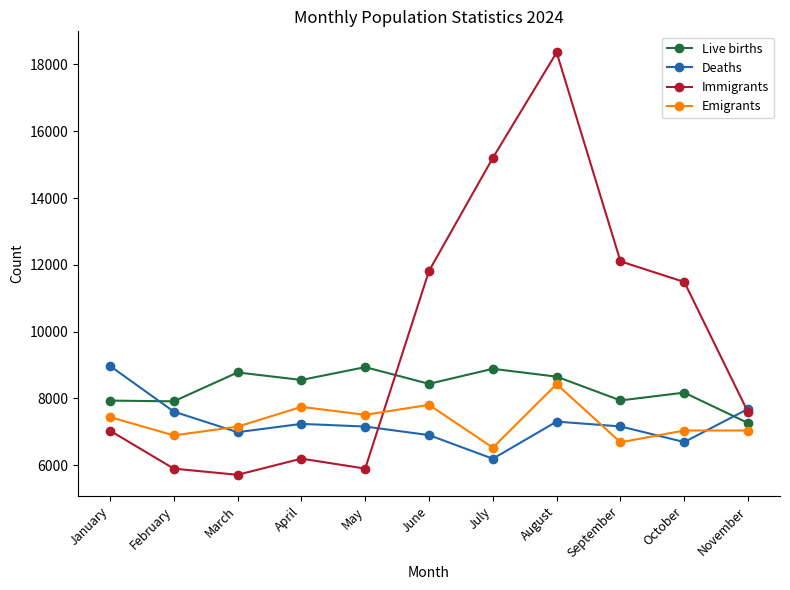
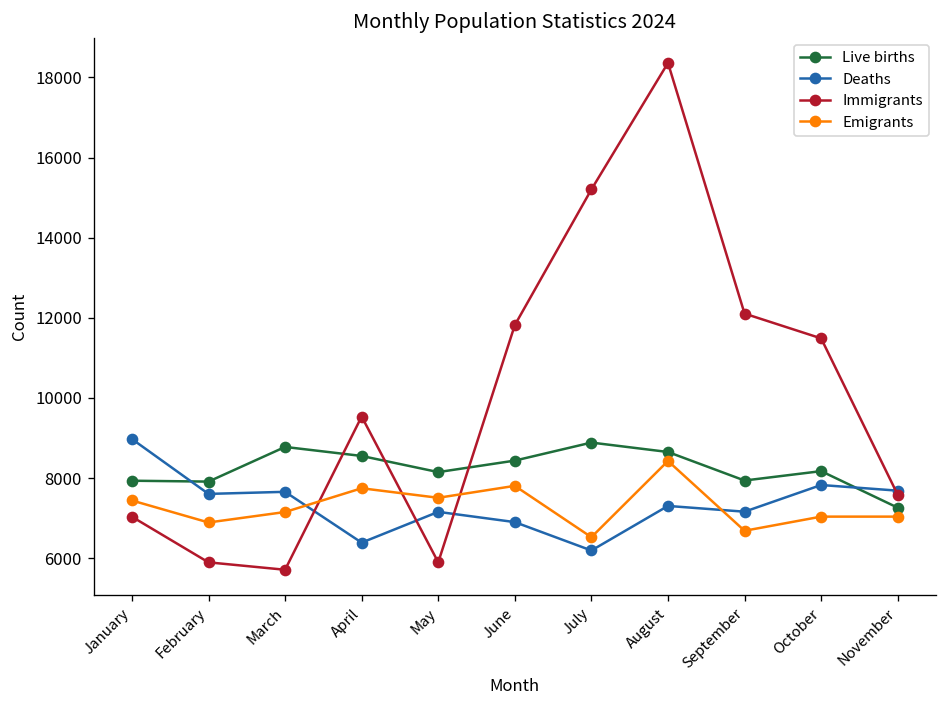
  {
    "Live births": {
      "January": 7900,
      "February": 7900,
      "March": 8800,
      "April": 8600,
-     "May": 8900,
+     "May": 8200,
      "June": 8400,
      "July": 8900,
      "August": 8700,
      "September": 7900,
      "October": 8200,
      "November": 7300
    },
    "Deaths": {
      "January": 9000,
      "February": 7600,
-     "March": 7000,
-     "April": 7200,
+     "March": 7700,
+     "April": 6400,
      "May": 7200,
      "June": 6900,
      "July": 6200,
      "August": 7300,
      "September": 7200,
-     "October": 6700,
+     "October": 7800,
      "November": 7700
    },
    "Immigrants": {
      "January": 7000,
      "February": 5900,
      "March": 5700,
-     "April": 6200,
+     "April": 9500,
      "May": 5900,
      "June": 11800,
      "July": 15200,
      "August": 18400,
      "September": 12100,
      "October": 11500,
      "November": 7600
    },
    "Emigrants": {
      "January": 7400,
      "February": 6900,
      "March": 7200,
      "April": 7700,
      "May": 7500,
      "June": 7800,
      "July": 6500,
      "August": 8400,
      "September": 6700,
      "October": 7000,
      "November": 7000
    }
  }
